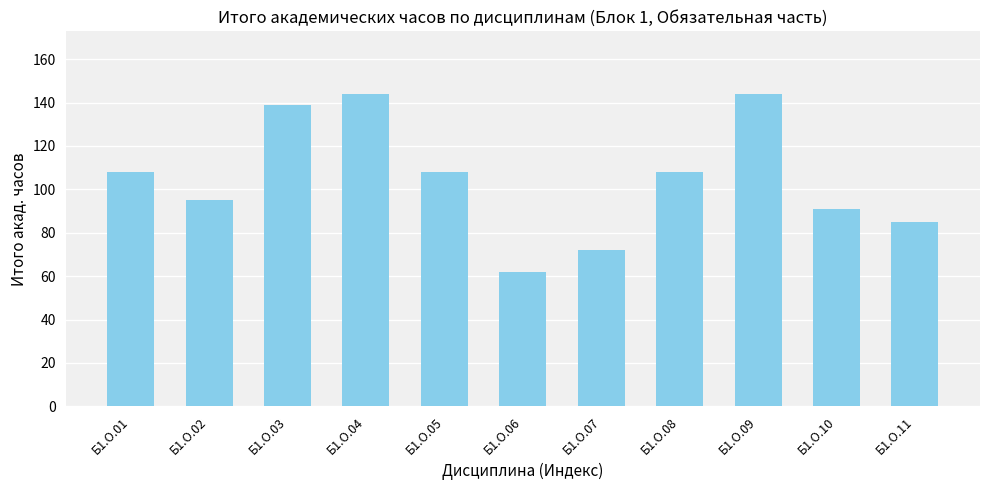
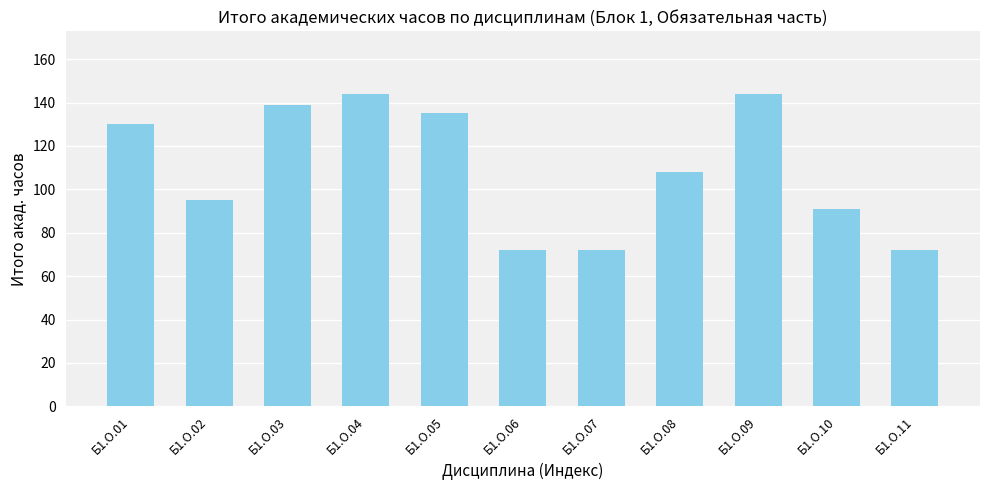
  {
-   "Б1.О.01": 108,
+   "Б1.О.01": 130,
    "Б1.О.02": 95,
    "Б1.О.03": 139,
    "Б1.О.04": 144,
-   "Б1.О.05": 108,
-   "Б1.О.06": 62,
+   "Б1.О.05": 135,
+   "Б1.О.06": 72,
    "Б1.О.07": 72,
    "Б1.О.08": 108,
    "Б1.О.09": 144,
    "Б1.О.10": 91,
-   "Б1.О.11": 85
+   "Б1.О.11": 72
  }
